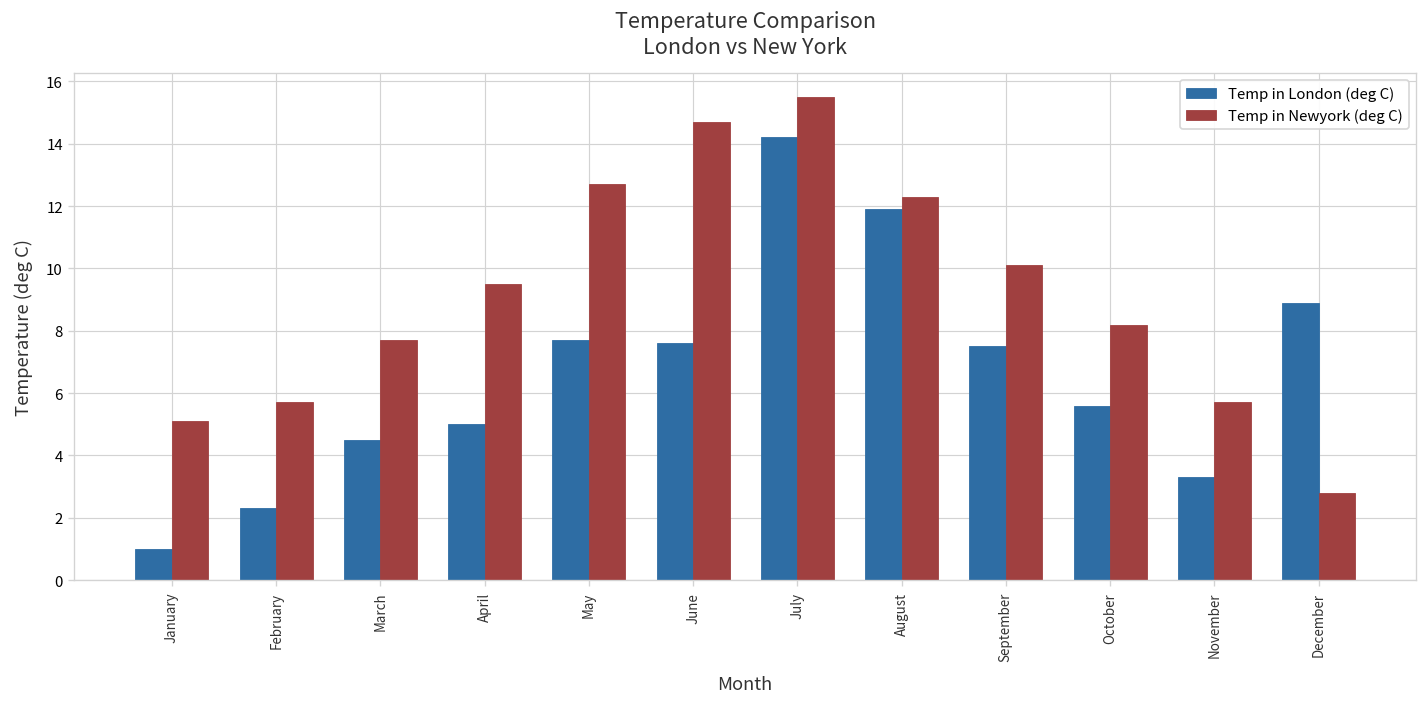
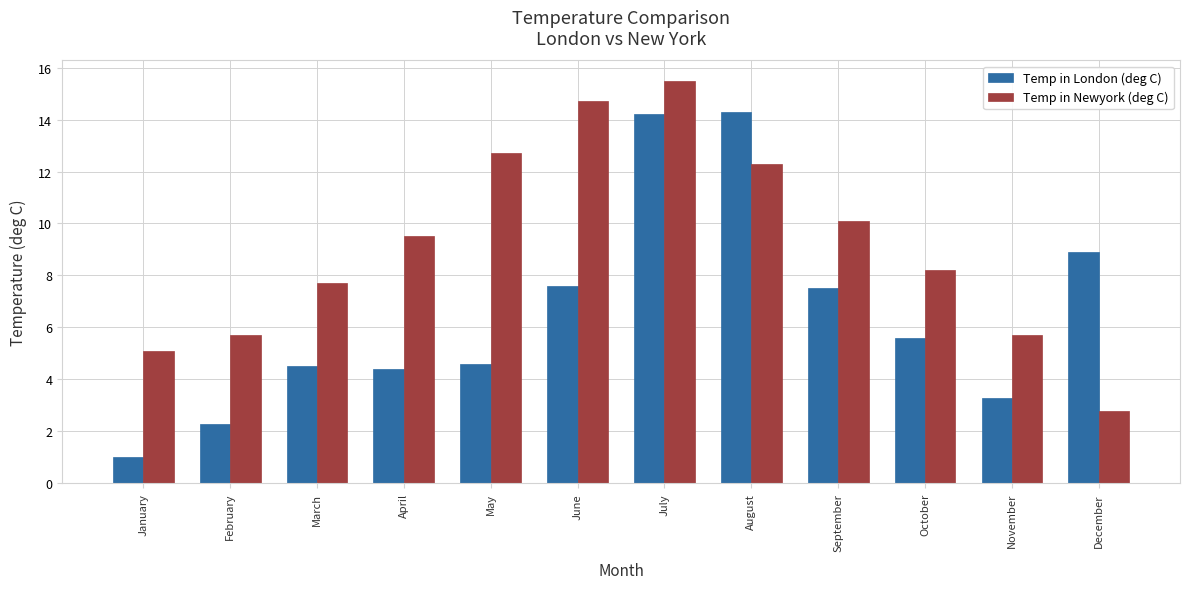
  {
    "Temp in London (deg C)": {
      "January": 1.0,
      "February": 2.3,
      "March": 4.5,
-     "April": 5.0,
-     "May": 7.7,
+     "April": 4.4,
+     "May": 4.6,
      "June": 7.6,
      "July": 14.2,
-     "August": 11.9,
+     "August": 14.3,
      "September": 7.5,
      "October": 5.6,
      "November": 3.3,
      "December": 8.9
    },
    "Temp in Newyork (deg C)": {
      "January": 5.1,
      "February": 5.7,
      "March": 7.7,
      "April": 9.5,
      "May": 12.7,
      "June": 14.7,
      "July": 15.5,
      "August": 12.3,
      "September": 10.1,
      "October": 8.2,
      "November": 5.7,
      "December": 2.8
    }
  }
